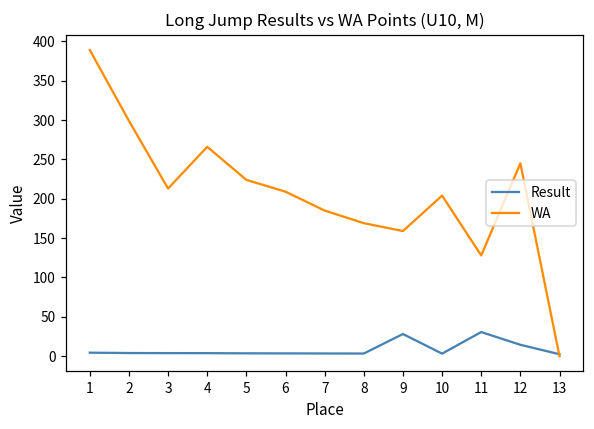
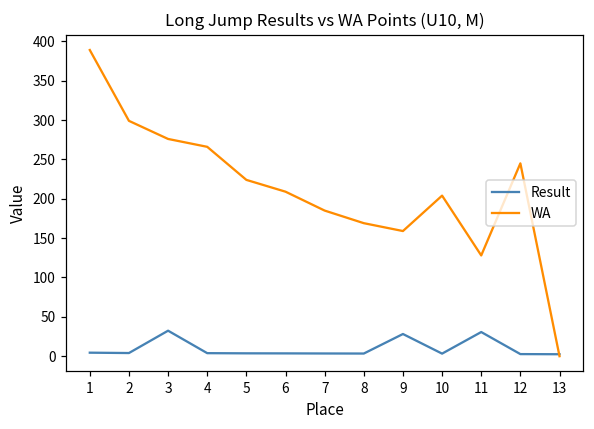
  {
    "Result": {
      "1": 0,
      "2": 0,
-     "3": 0,
+     "3": 30,
      "4": 0,
      "5": 0,
      "6": 0,
      "7": 0,
      "8": 0,
      "9": 30,
      "10": 0,
      "11": 30,
-     "12": 10
+     "12": 0
    },
    "WA": {
      "1": 390,
      "2": 300,
-     "3": 210,
+     "3": 280,
      "4": 270,
      "5": 220,
      "6": 210,
      "7": 190,
      "8": 170,
      "9": 160,
      "10": 200,
      "11": 130,
      "12": 250
    }
  }
